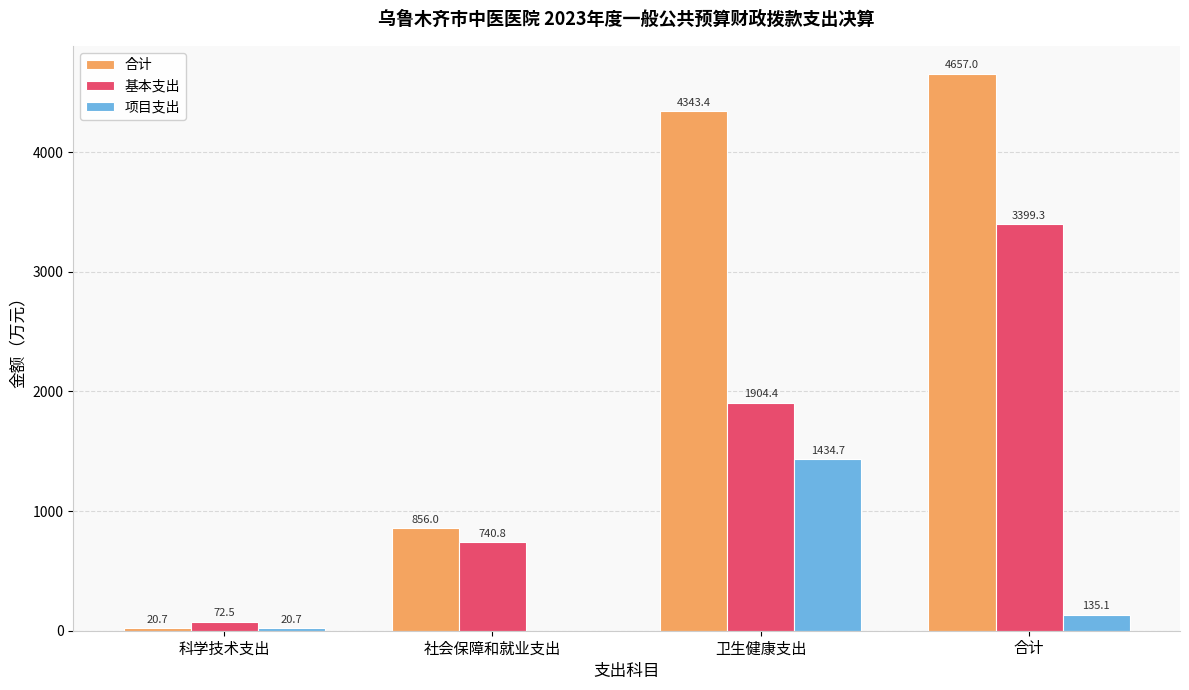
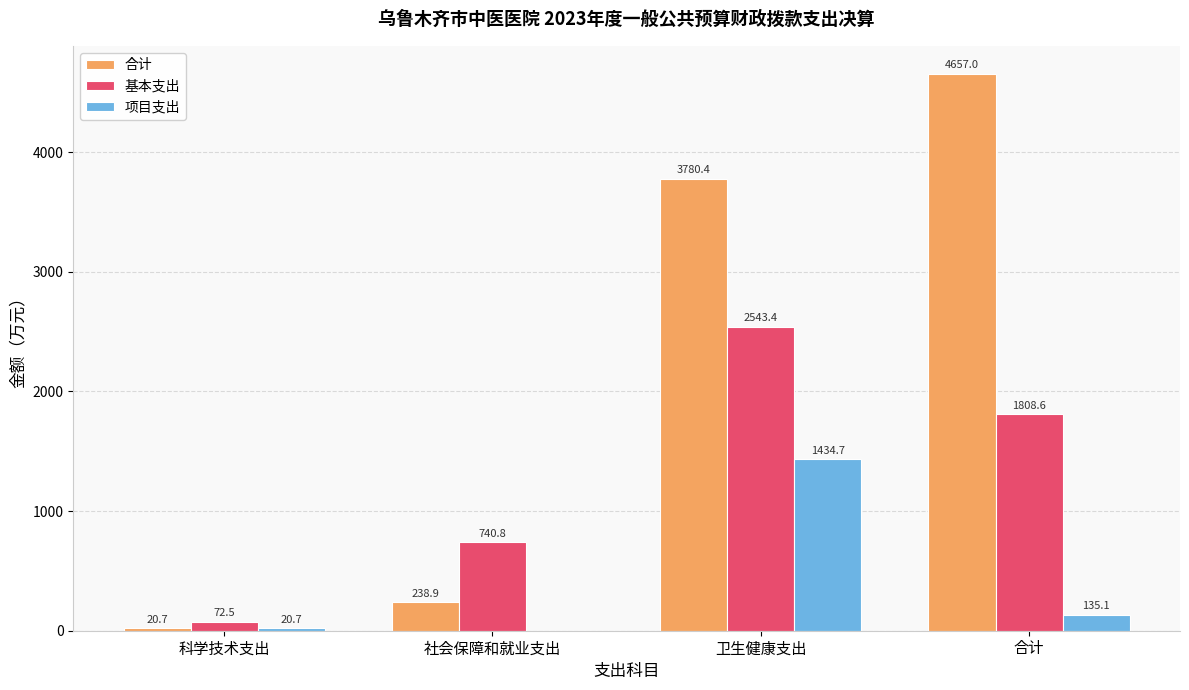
  {
    "合计": {
      "科学技术支出": 20.7,
-     "社会保障和就业支出": 856.0,
-     "卫生健康支出": 4343.4,
+     "社会保障和就业支出": 238.9,
+     "卫生健康支出": 3780.4,
      "合计": 4657.0
    },
    "基本支出": {
      "科学技术支出": 72.5,
      "社会保障和就业支出": 740.8,
-     "卫生健康支出": 1904.4,
-     "合计": 3399.3
+     "卫生健康支出": 2543.4,
+     "合计": 1808.6
    },
    "项目支出": {
      "科学技术支出": 20.7,
      "卫生健康支出": 1434.7,
      "合计": 135.1
    }
  }
